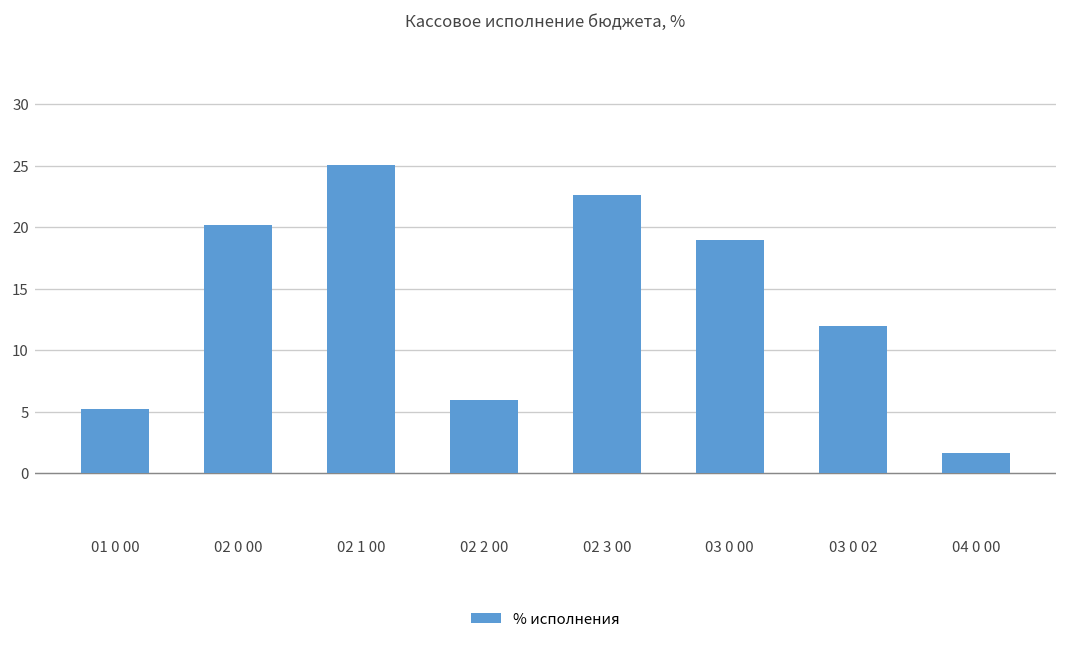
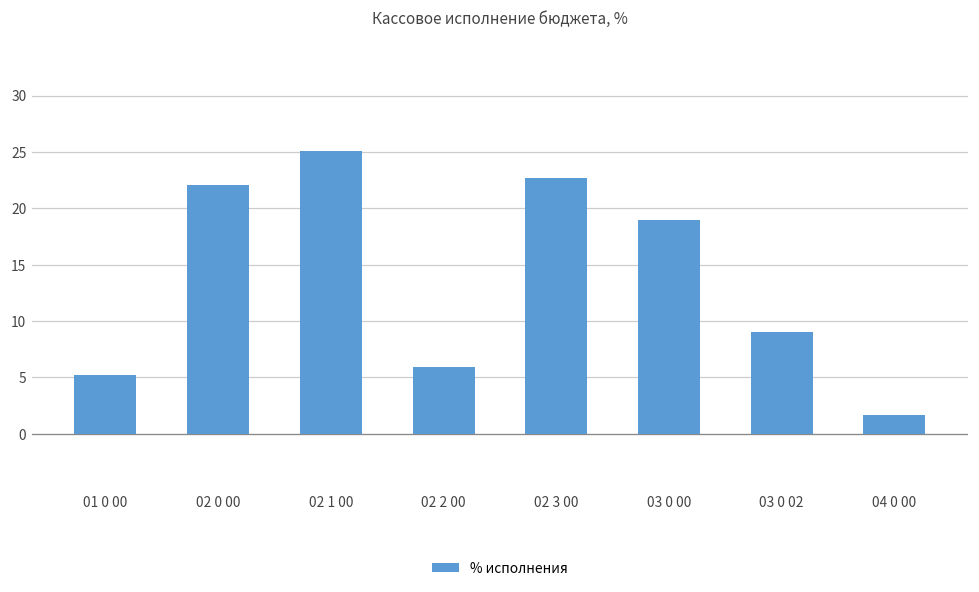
  {
    "01 0 00": 5.2,
-   "02 0 00": 20.2,
+   "02 0 00": 22.1,
    "02 1 00": 25.1,
    "02 2 00": 6.0,
    "02 3 00": 22.7,
    "03 0 00": 19.0,
-   "03 0 02": 12.0,
+   "03 0 02": 9.0,
    "04 0 00": 1.7
  }
